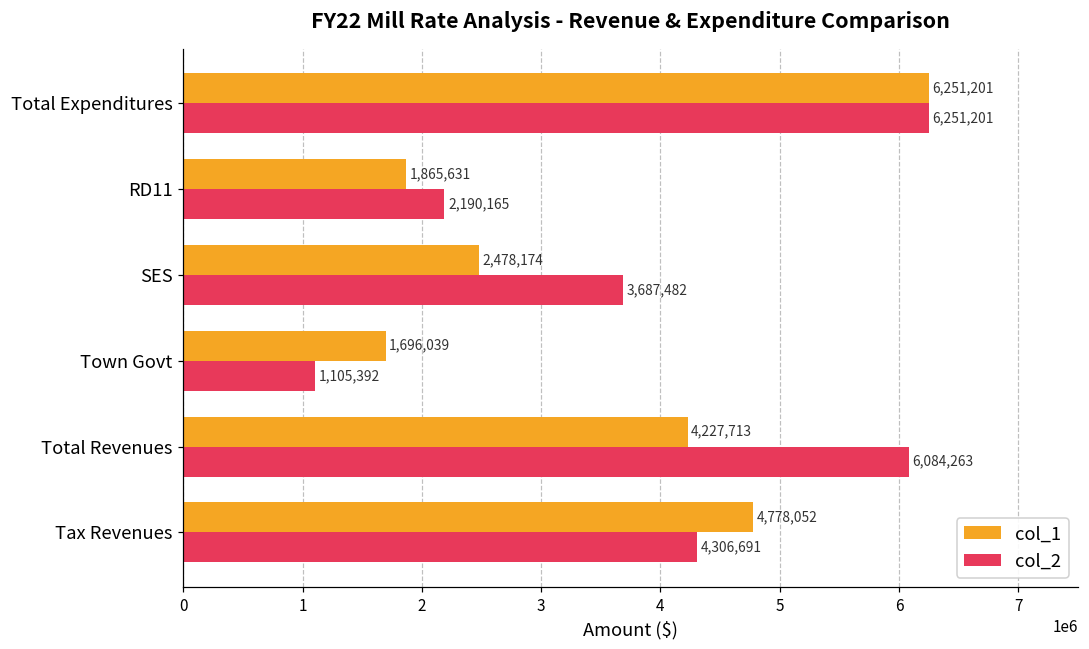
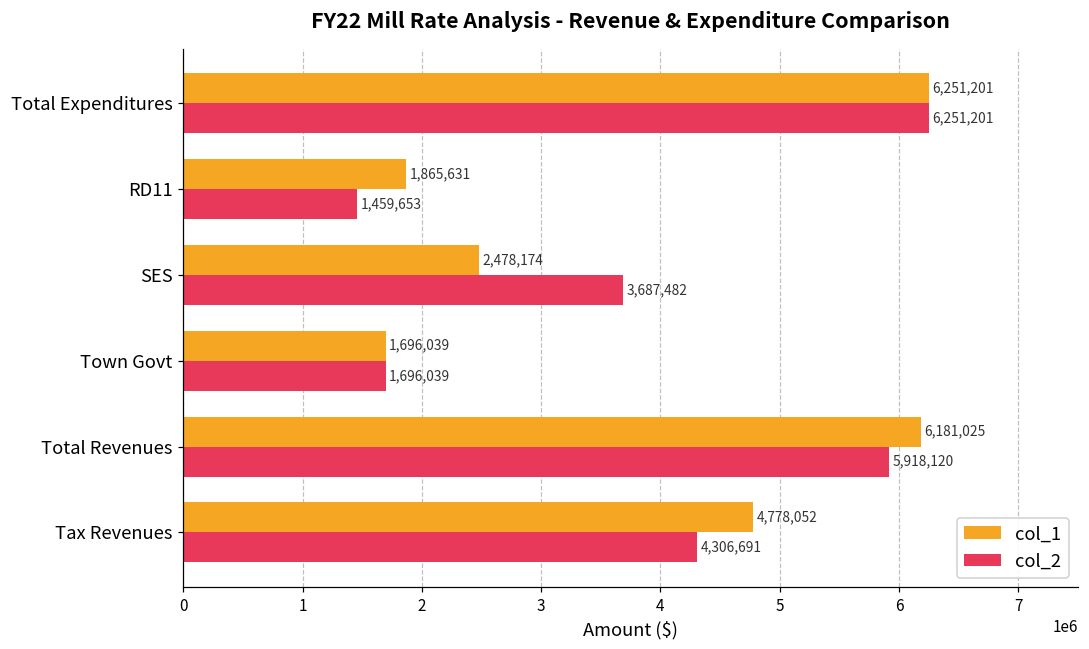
  {
    "col_1": {
      "Total Expenditures": "6,251,201",
      "RD11": "1,865,631",
      "SES": "2,478,174",
      "Town Govt": "1,696,039",
-     "Total Revenues": "4,227,713",
+     "Total Revenues": "6,181,025",
      "Tax Revenues": "4,778,052"
    },
    "col_2": {
      "Total Expenditures": "6,251,201",
-     "RD11": "2,190,165",
+     "RD11": "1,459,653",
      "SES": "3,687,482",
-     "Town Govt": "1,105,392",
-     "Total Revenues": "6,084,263",
+     "Town Govt": "1,696,039",
+     "Total Revenues": "5,918,120",
      "Tax Revenues": "4,306,691"
    }
  }
